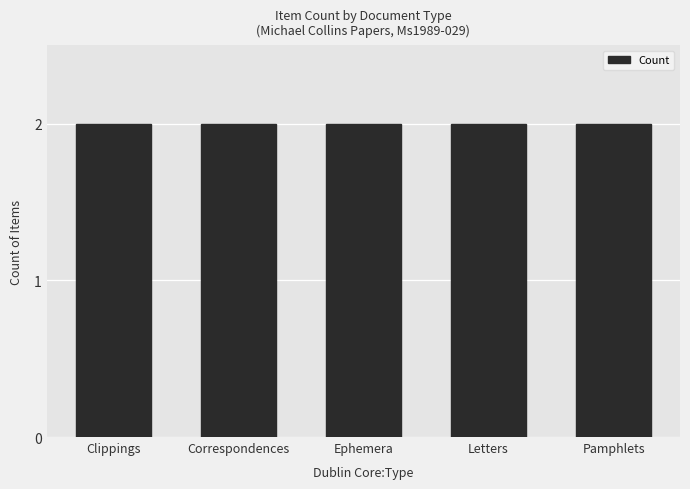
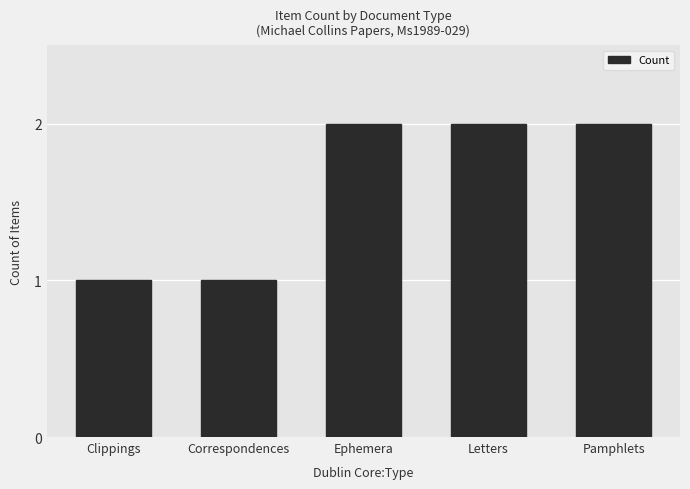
  {
-   "Clippings": 2,
-   "Correspondences": 2,
+   "Clippings": 1,
+   "Correspondences": 1,
    "Ephemera": 2,
    "Letters": 2,
    "Pamphlets": 2
  }
